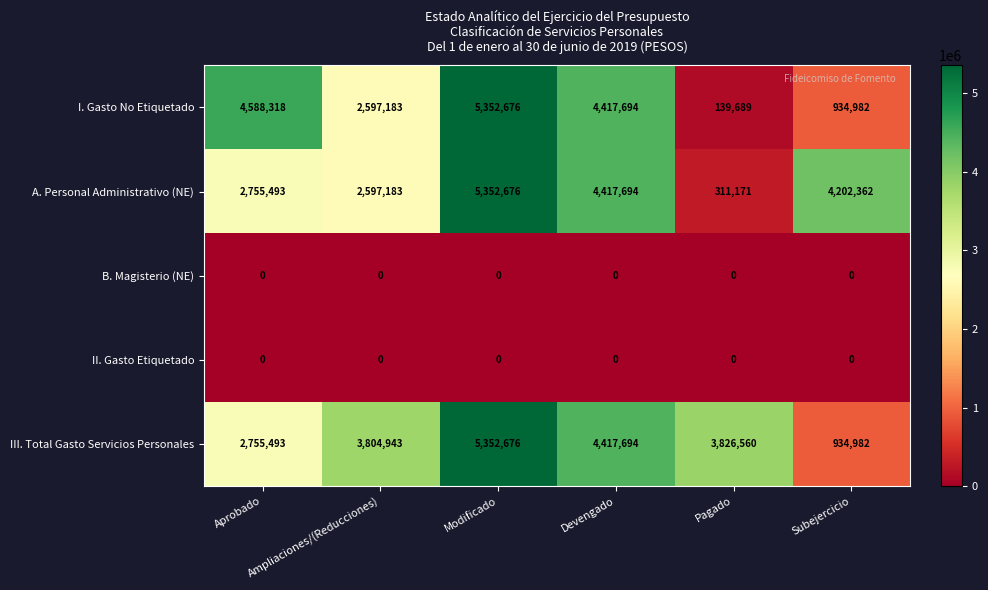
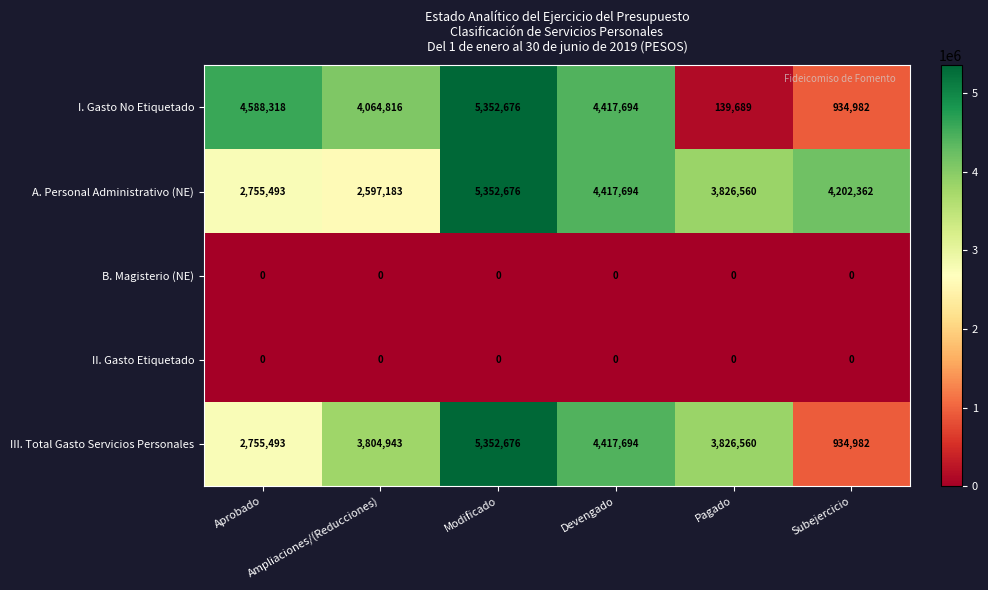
  {
    "I. Gasto No Etiquetado": {
      "Aprobado": "4,588,318",
-     "Ampliaciones/(Reducciones)": "2,597,183",
+     "Ampliaciones/(Reducciones)": "4,064,816",
      "Modificado": "5,352,676",
      "Devengado": "4,417,694",
      "Pagado": "139,689"
    },
    "A. Personal Administrativo (NE)": {
      "Aprobado": "2,755,493",
      "Ampliaciones/(Reducciones)": "2,597,183",
      "Modificado": "5,352,676",
      "Devengado": "4,417,694",
-     "Pagado": "311,171",
+     "Pagado": "3,826,560",
      "Subejercicio": "4,202,362"
    },
    "B. Magisterio (NE)": {
      "Aprobado": "0",
      "Ampliaciones/(Reducciones)": "0",
      "Modificado": "0",
      "Devengado": "0",
      "Pagado": "0",
      "Subejercicio": "0"
    },
    "II. Gasto Etiquetado": {
      "Aprobado": "0",
      "Ampliaciones/(Reducciones)": "0",
      "Modificado": "0",
      "Devengado": "0",
      "Pagado": "0",
      "Subejercicio": "0"
    },
    "III. Total Gasto Servicios Personales": {
      "Aprobado": "2,755,493",
      "Ampliaciones/(Reducciones)": "3,804,943",
      "Modificado": "5,352,676",
      "Devengado": "4,417,694",
      "Pagado": "3,826,560",
      "Subejercicio": "934,982"
    }
  }
